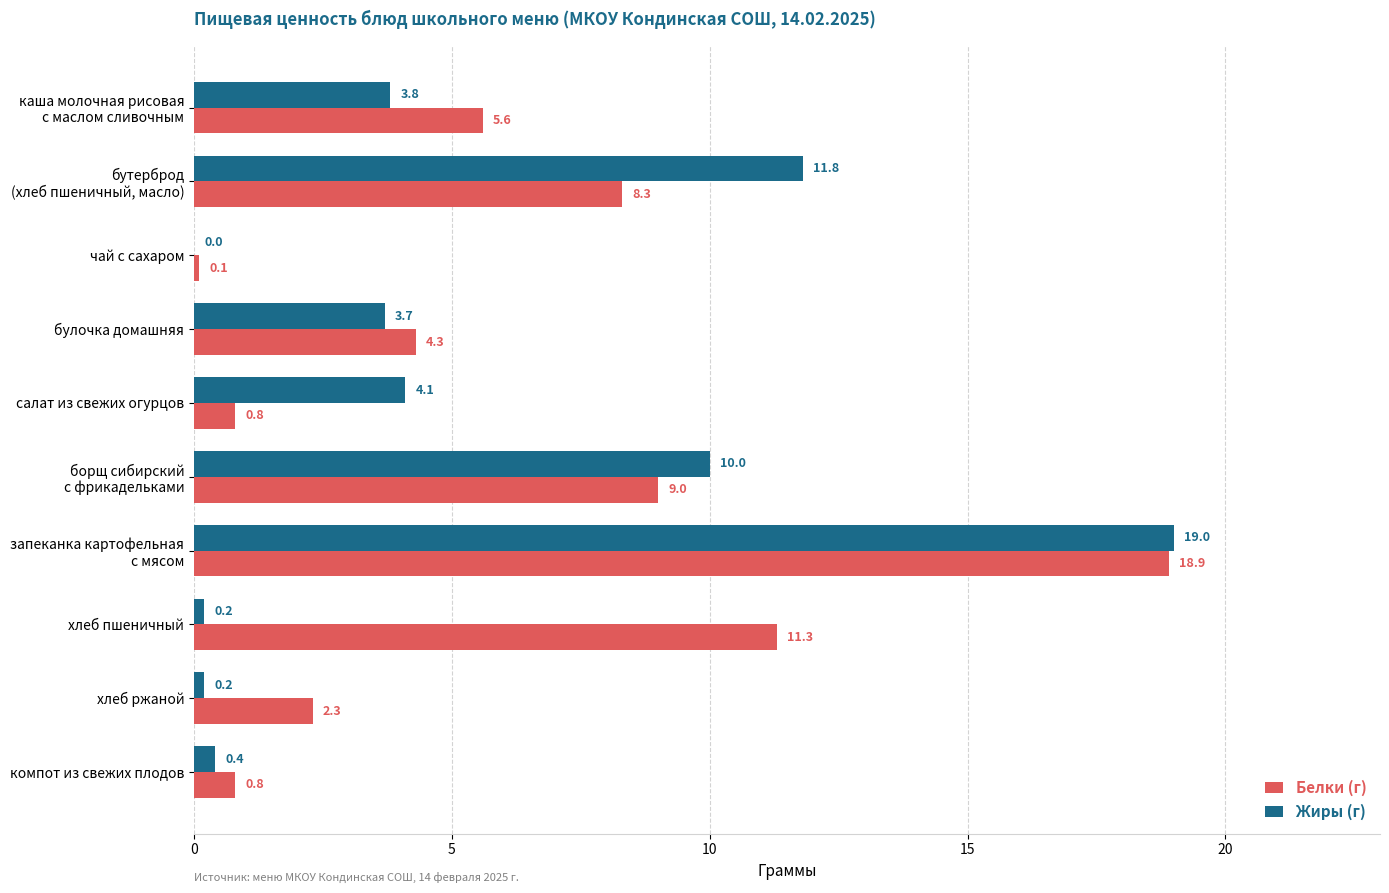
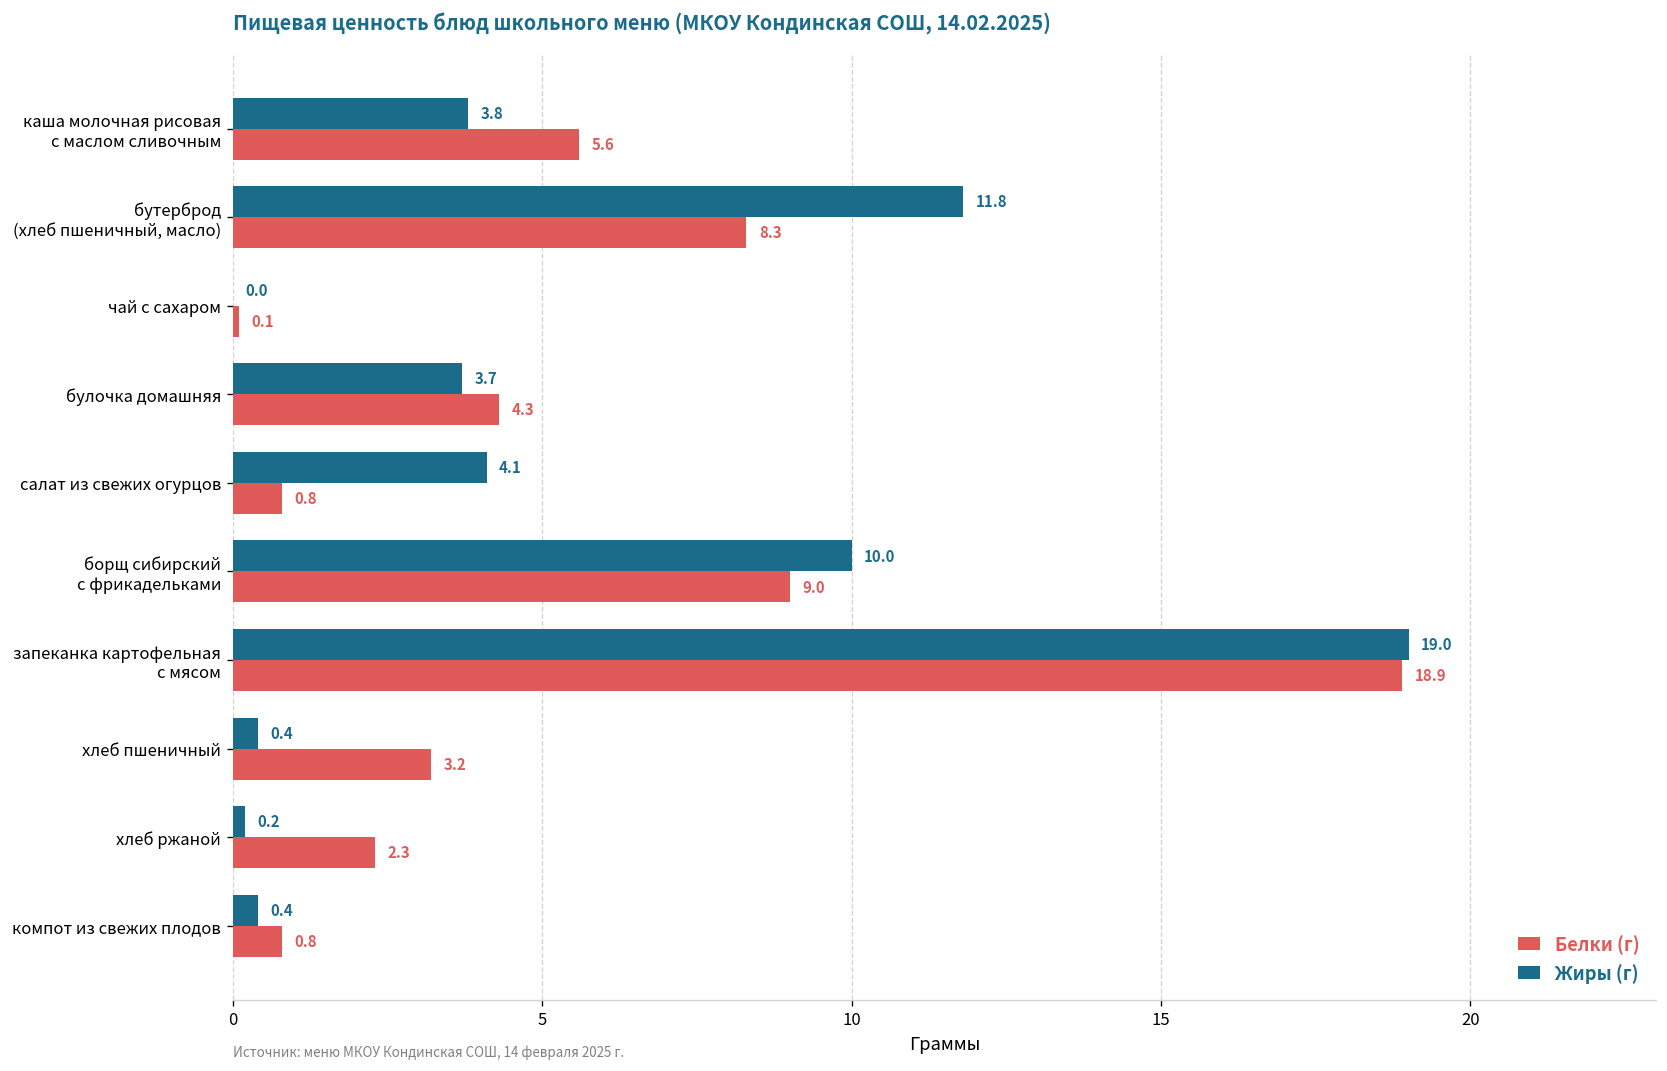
  {
    "Белки (г)": {
      "каша молочная рисовая с маслом сливочным": 5.6,
      "бутерброд (хлеб пшеничный, масло)": 8.3,
      "чай с сахаром": 0.1,
      "булочка домашняя": 4.3,
      "салат из свежих огурцов": 0.8,
      "борщ сибирский с фрикадельками": 9.0,
      "запеканка картофельная с мясом": 18.9,
-     "хлеб пшеничный": 11.3,
+     "хлеб пшеничный": 3.2,
      "хлеб ржаной": 2.3,
      "компот из свежих плодов": 0.8
    },
    "Жиры (г)": {
      "каша молочная рисовая с маслом сливочным": 3.8,
      "бутерброд (хлеб пшеничный, масло)": 11.8,
      "чай с сахаром": 0.0,
      "булочка домашняя": 3.7,
      "салат из свежих огурцов": 4.1,
      "борщ сибирский с фрикадельками": 10.0,
      "запеканка картофельная с мясом": 19.0,
-     "хлеб пшеничный": 0.2,
+     "хлеб пшеничный": 0.4,
      "хлеб ржаной": 0.2,
      "компот из свежих плодов": 0.4
    }
  }
